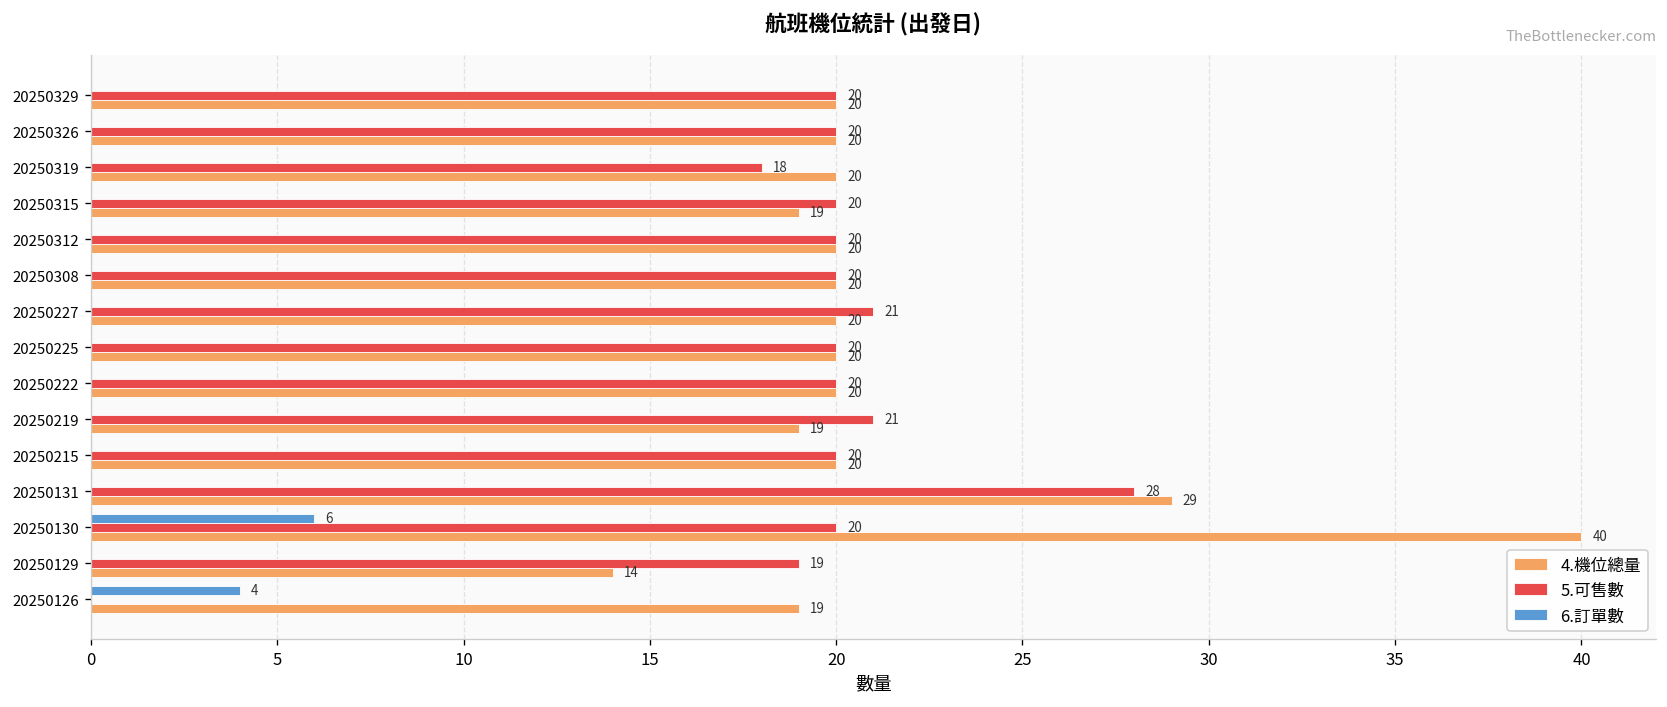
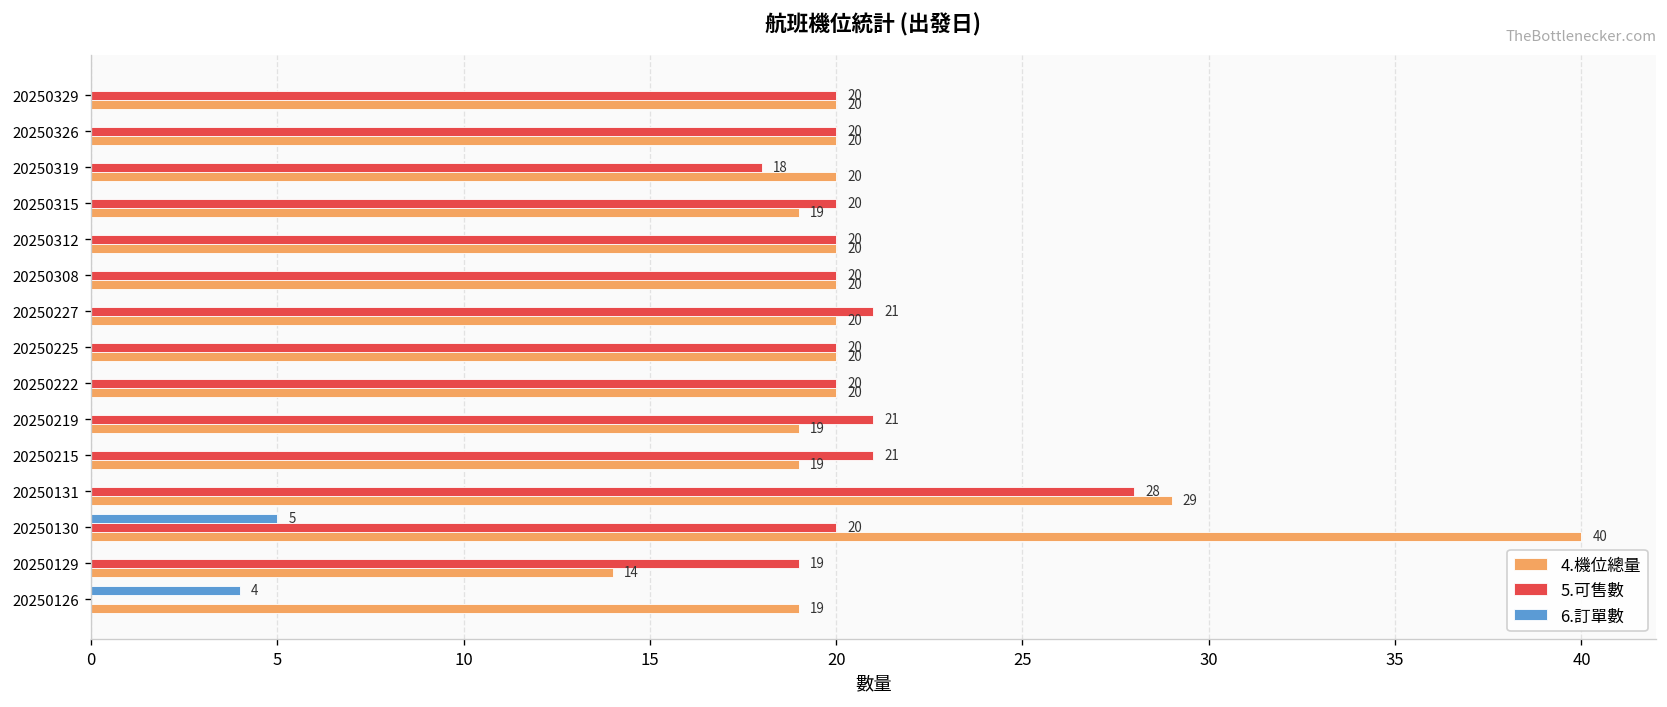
  {
    "4.機位總量": {
      "20250319": 20,
      "20250315": 19,
      "20250227": 20,
      "20250219": 19,
-     "20250215": 20,
+     "20250215": 19,
      "20250131": 29,
      "20250130": 40,
      "20250129": 14,
      "20250126": 19
    },
    "5.可售數": {
      "20250319": 18,
      "20250315": 20,
      "20250227": 21,
      "20250219": 21,
-     "20250215": 20,
+     "20250215": 21,
      "20250131": 28,
      "20250130": 20,
      "20250129": 19
    },
    "6.訂單數": {
-     "20250130": 6,
+     "20250130": 5,
      "20250126": 4
    }
  }
